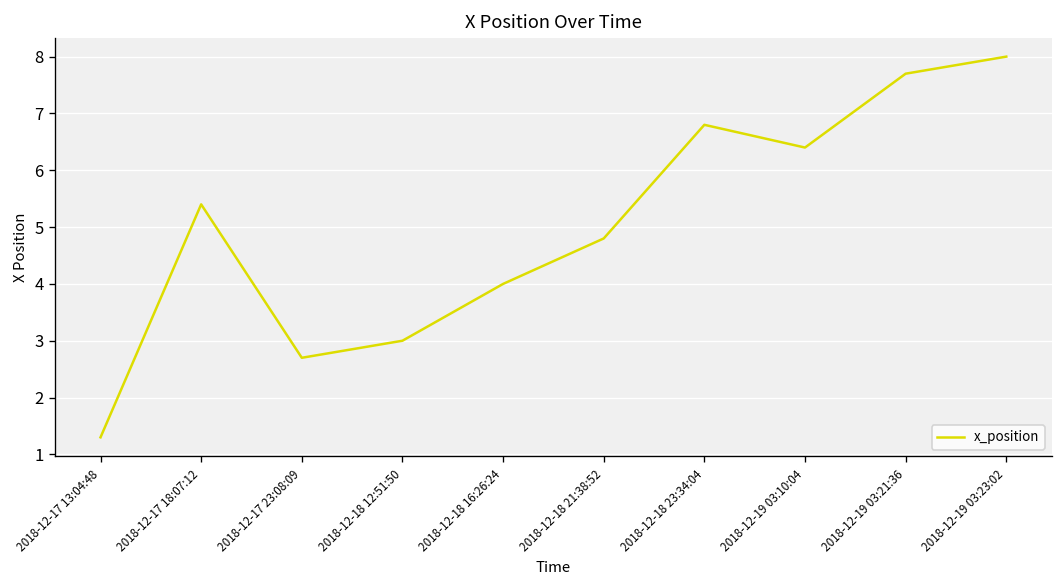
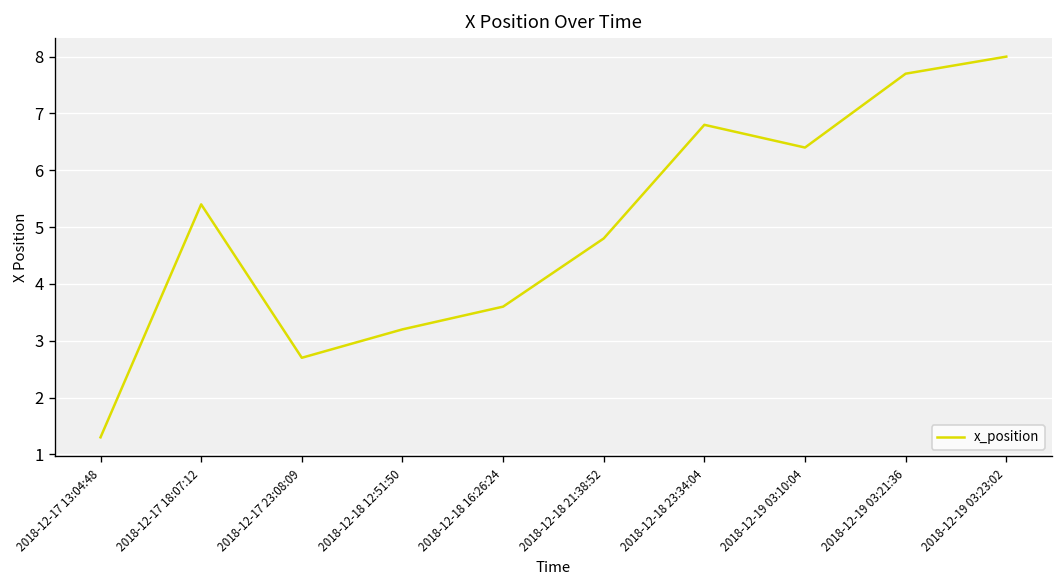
  {
    "2018-12-17 13:04:48": 1.3,
    "2018-12-17 18:07:12": 5.4,
    "2018-12-17 23:08:09": 2.7,
-   "2018-12-18 12:51:50": 3.0,
-   "2018-12-18 16:26:24": 4.0,
+   "2018-12-18 12:51:50": 3.2,
+   "2018-12-18 16:26:24": 3.6,
    "2018-12-18 21:38:52": 4.8,
    "2018-12-18 23:34:04": 6.8,
    "2018-12-19 03:10:04": 6.4,
    "2018-12-19 03:21:36": 7.7,
    "2018-12-19 03:23:02": 8.0
  }
